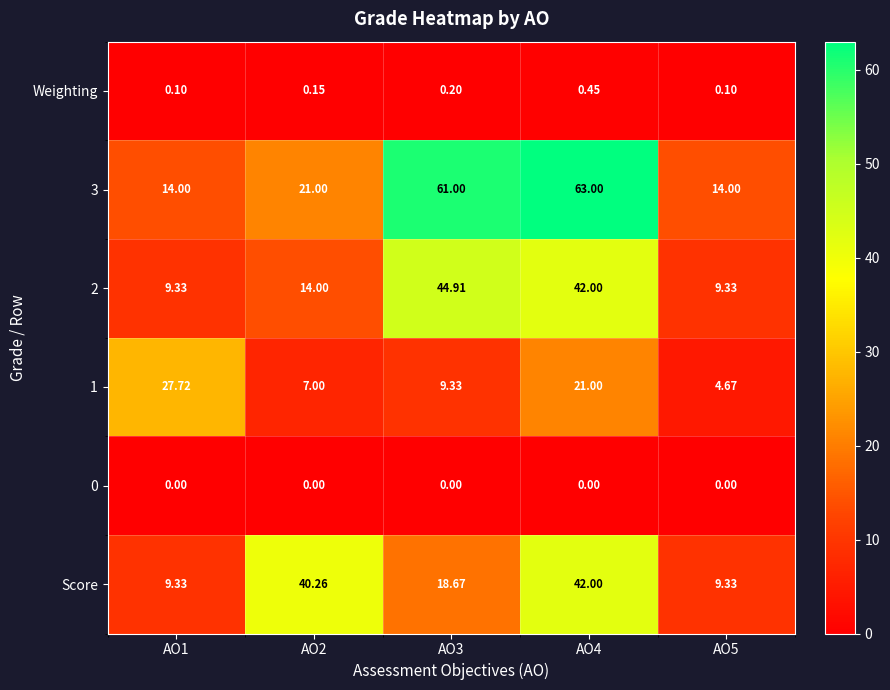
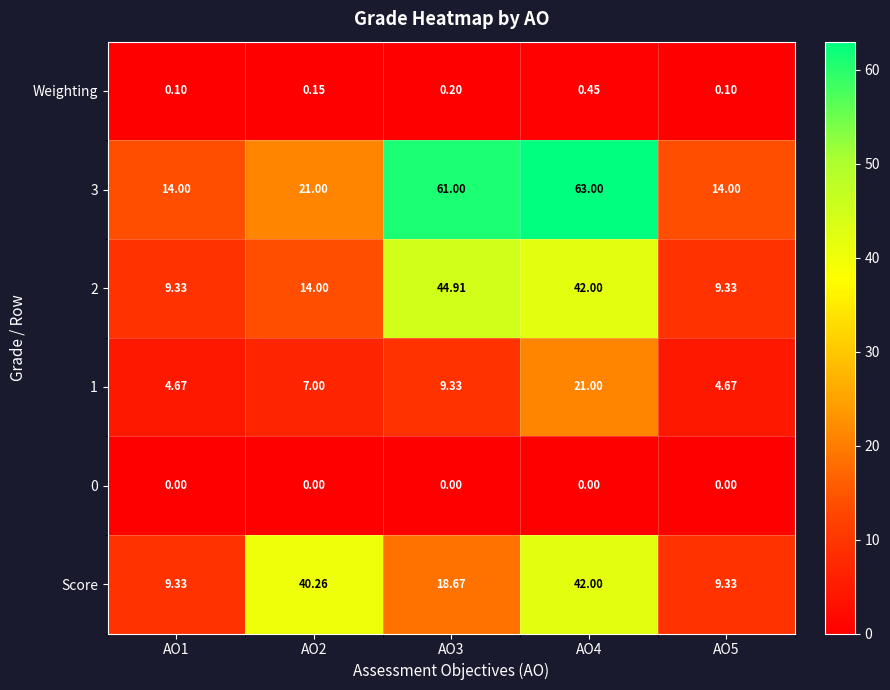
  {
    "Weighting": {
      "AO1": 0.10,
      "AO2": 0.15,
      "AO3": 0.20,
      "AO4": 0.45,
      "AO5": 0.10
    },
    "3": {
      "AO1": 14.00,
      "AO2": 21.00,
      "AO3": 61.00,
      "AO4": 63.00,
      "AO5": 14.00
    },
    "2": {
      "AO1": 9.33,
      "AO2": 14.00,
      "AO3": 44.91,
      "AO4": 42.00,
      "AO5": 9.33
    },
    "1": {
-     "AO1": 27.72,
+     "AO1": 4.67,
      "AO2": 7.00,
      "AO3": 9.33,
      "AO4": 21.00,
      "AO5": 4.67
    },
    "0": {
      "AO1": 0.00,
      "AO2": 0.00,
      "AO3": 0.00,
      "AO4": 0.00,
      "AO5": 0.00
    },
    "Score": {
      "AO1": 9.33,
      "AO2": 40.26,
      "AO3": 18.67,
      "AO4": 42.00,
      "AO5": 9.33
    }
  }
